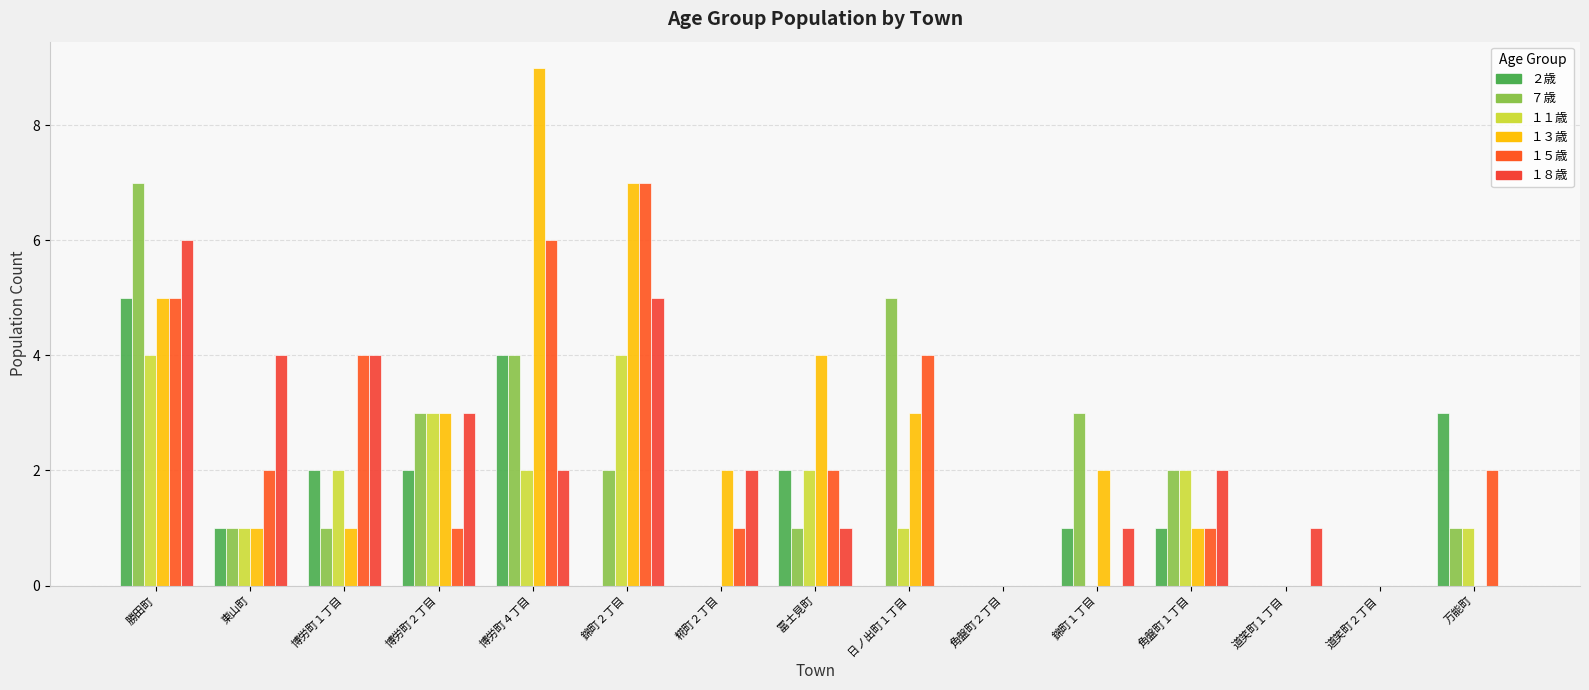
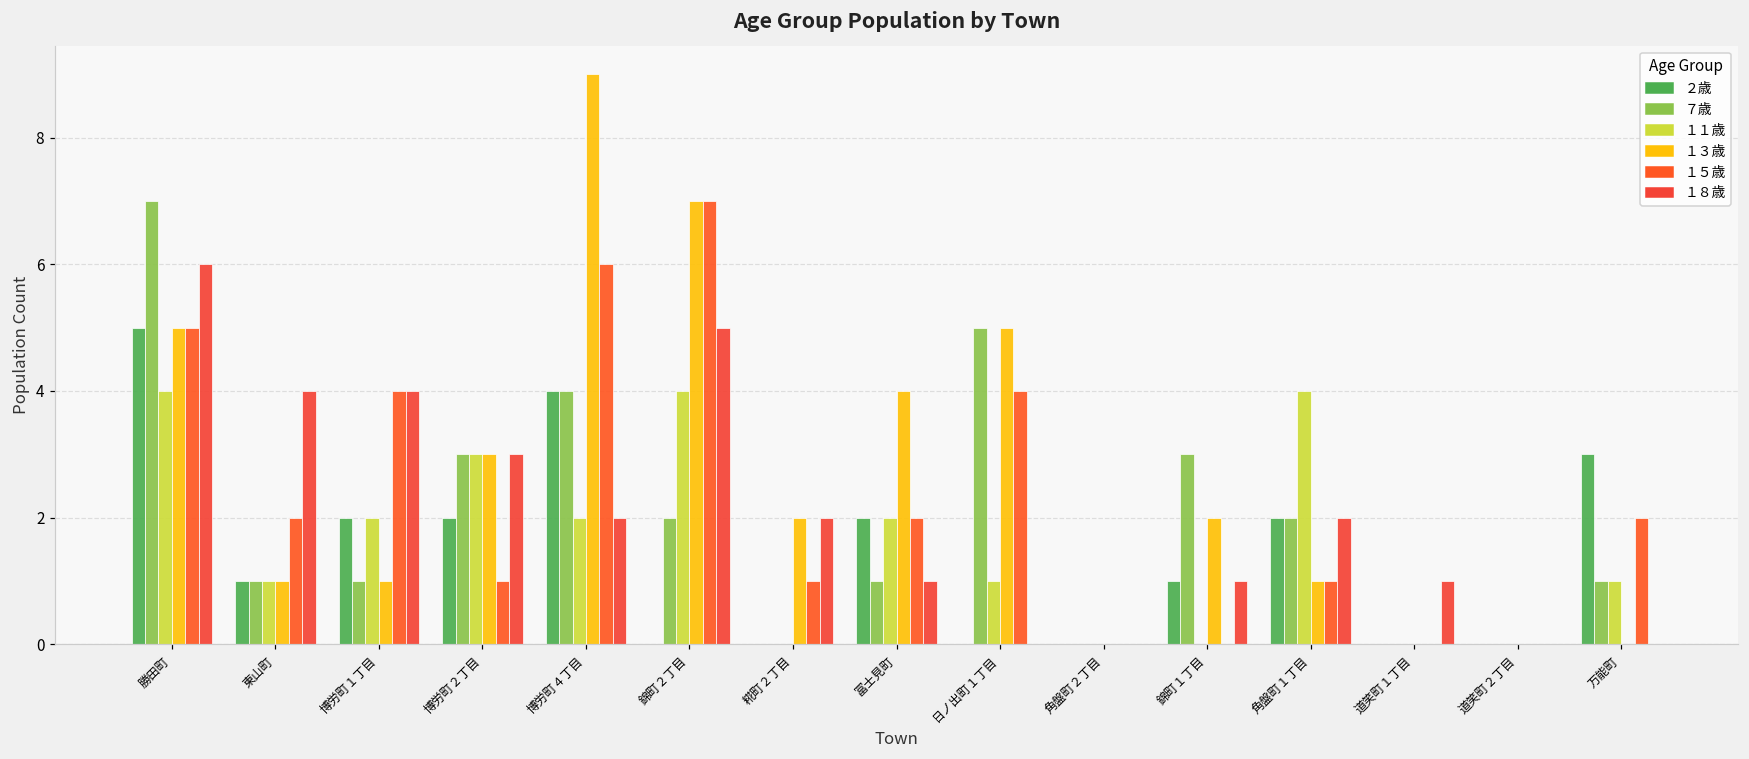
  {
    "２歳": {
      "勝田町": 5,
      "東山町": 1,
      "博労町１丁目": 2,
      "博労町２丁目": 2,
      "博労町４丁目": 4,
      "錦町２丁目": 0,
      "糀町２丁目": 0,
      "冨士見町": 2,
      "日ノ出町１丁目": 0,
      "角盤町２丁目": 0,
      "錦町１丁目": 1,
-     "角盤町１丁目": 1,
+     "角盤町１丁目": 2,
      "道笑町１丁目": 0,
      "道笑町２丁目": 0,
      "万能町": 3
    },
    "７歳": {
      "勝田町": 7,
      "東山町": 1,
      "博労町１丁目": 1,
      "博労町２丁目": 3,
      "博労町４丁目": 4,
      "錦町２丁目": 2,
      "糀町２丁目": 0,
      "冨士見町": 1,
      "日ノ出町１丁目": 5,
      "角盤町２丁目": 0,
      "錦町１丁目": 3,
      "角盤町１丁目": 2,
      "道笑町１丁目": 0,
      "道笑町２丁目": 0,
      "万能町": 1
    },
    "１１歳": {
      "勝田町": 4,
      "東山町": 1,
      "博労町１丁目": 2,
      "博労町２丁目": 3,
      "博労町４丁目": 2,
      "錦町２丁目": 4,
      "糀町２丁目": 0,
      "冨士見町": 2,
      "日ノ出町１丁目": 1,
      "角盤町２丁目": 0,
      "錦町１丁目": 0,
-     "角盤町１丁目": 2,
+     "角盤町１丁目": 4,
      "道笑町１丁目": 0,
      "道笑町２丁目": 0,
      "万能町": 1
    },
    "１３歳": {
      "勝田町": 5,
      "東山町": 1,
      "博労町１丁目": 1,
      "博労町２丁目": 3,
      "博労町４丁目": 9,
      "錦町２丁目": 7,
      "糀町２丁目": 2,
      "冨士見町": 4,
-     "日ノ出町１丁目": 3,
+     "日ノ出町１丁目": 5,
      "角盤町２丁目": 0,
      "錦町１丁目": 2,
      "角盤町１丁目": 1,
      "道笑町１丁目": 0,
      "道笑町２丁目": 0,
      "万能町": 0
    }
  }
